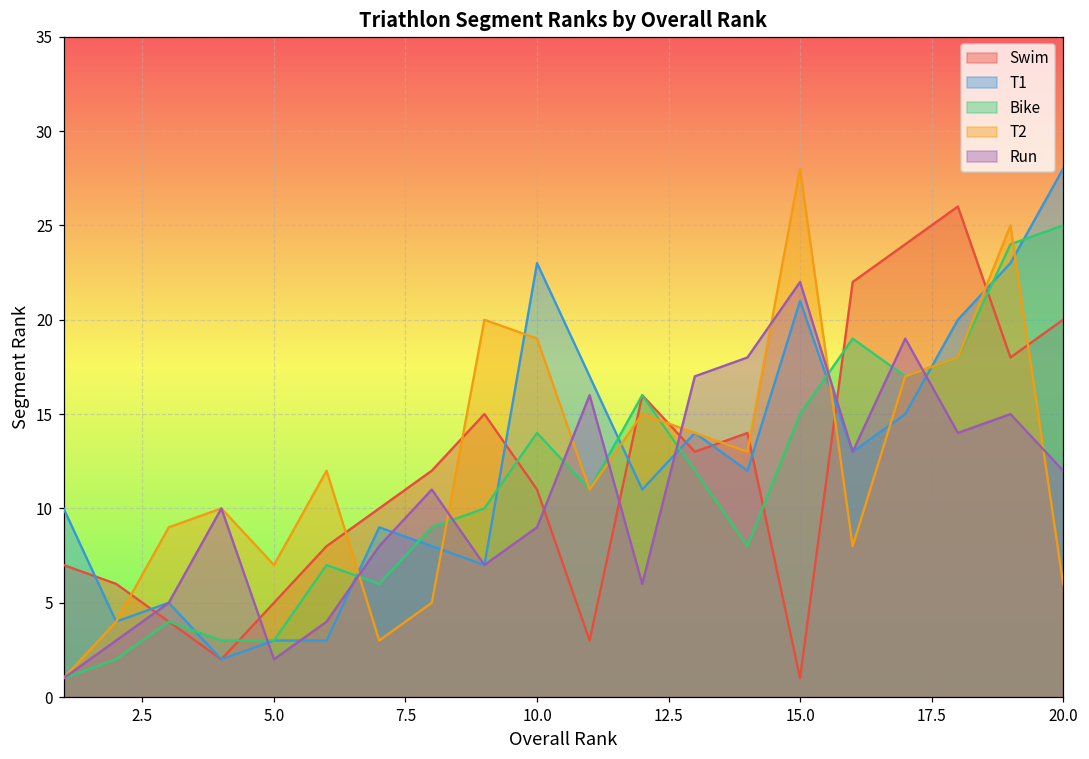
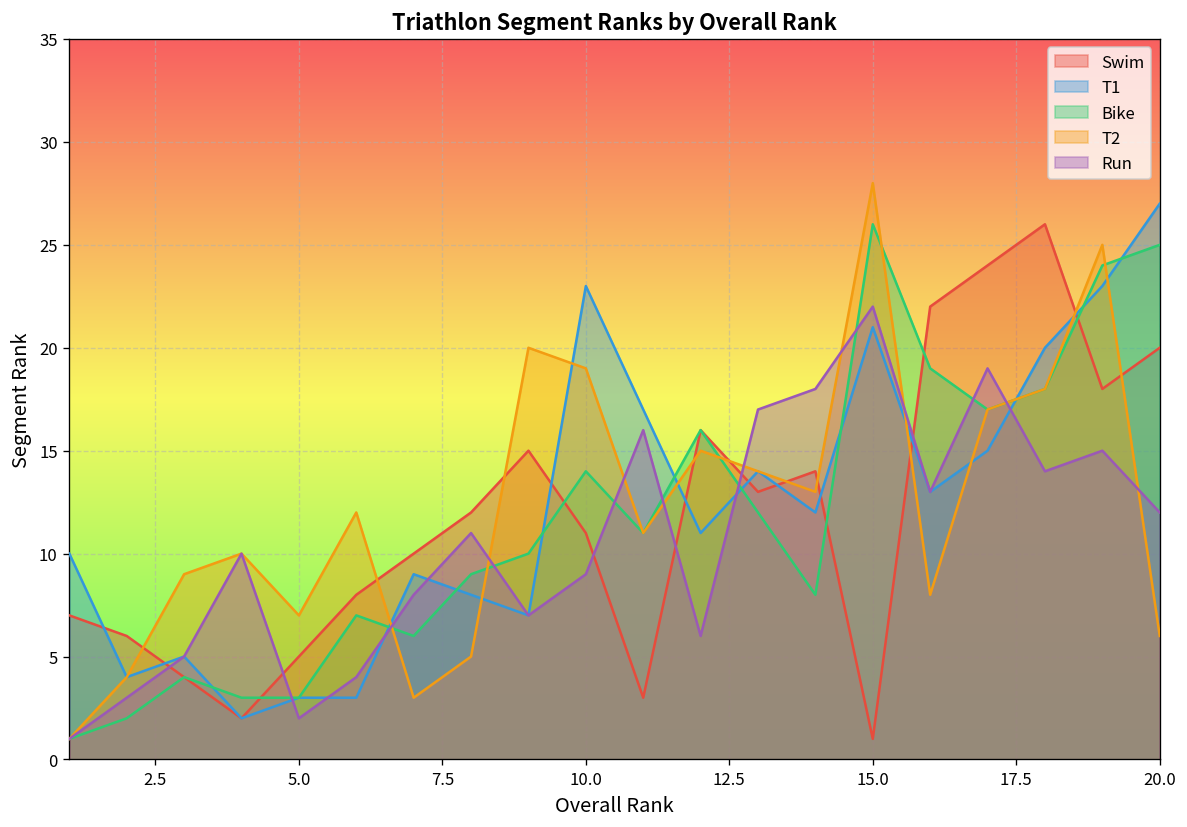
  {
    "T1": {
      "10.0": 23,
      "15.0": 21,
-     "20.0": 28
+     "20.0": 27
    },
    "Bike": {
      "10.0": 14,
-     "15.0": 15,
+     "15.0": 26,
      "20.0": 25
    },
    "Run": {
      "5.0": 2,
      "10.0": 9,
      "15.0": 22,
      "20.0": 12
    }
  }
